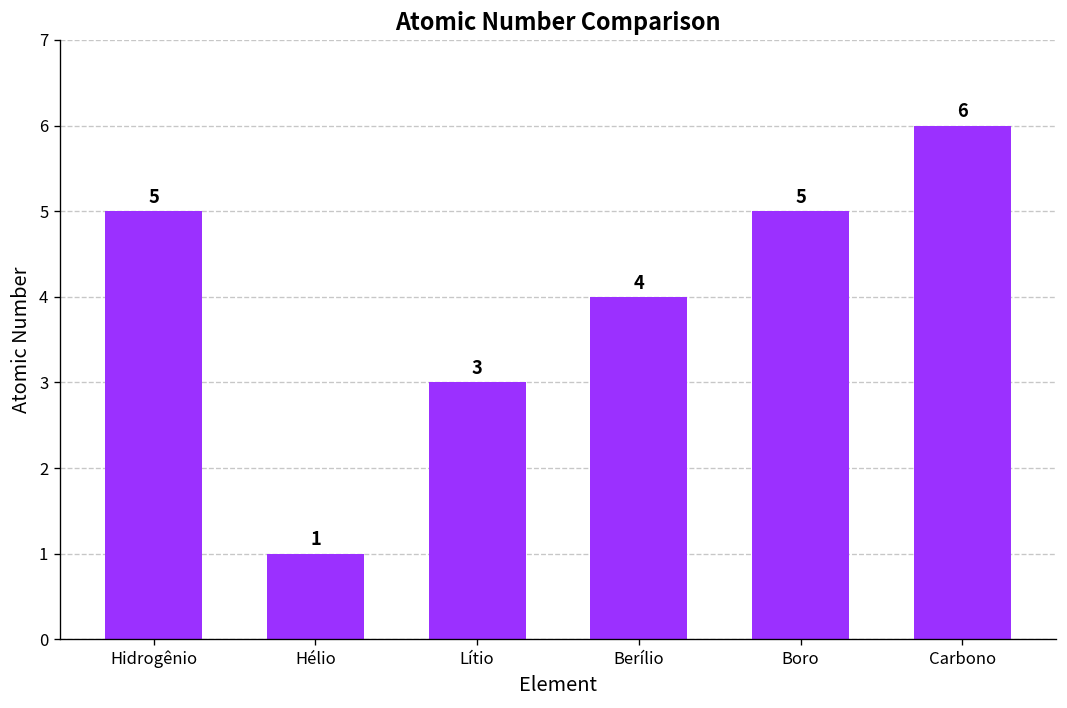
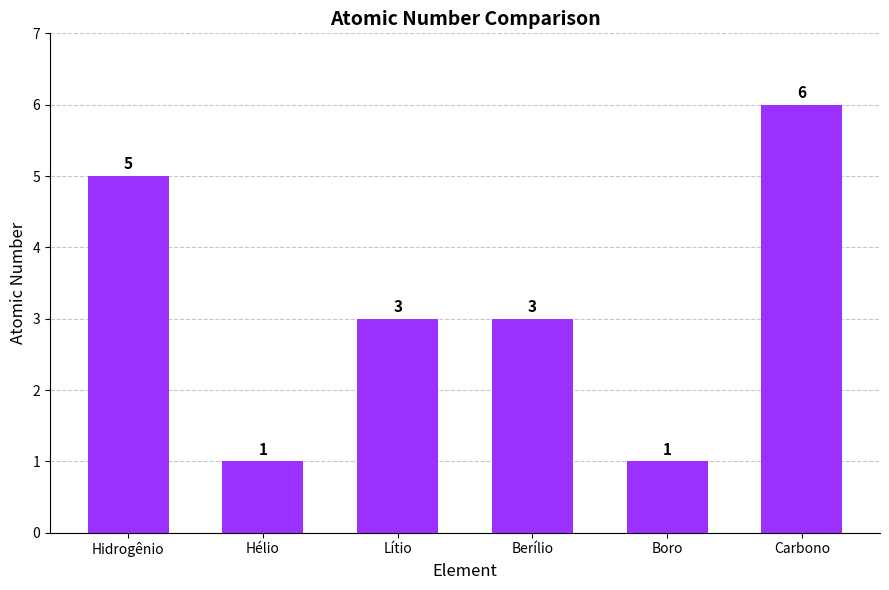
  {
    "Hidrogênio": 5,
    "Hélio": 1,
    "Lítio": 3,
-   "Berílio": 4,
-   "Boro": 5,
+   "Berílio": 3,
+   "Boro": 1,
    "Carbono": 6
  }
